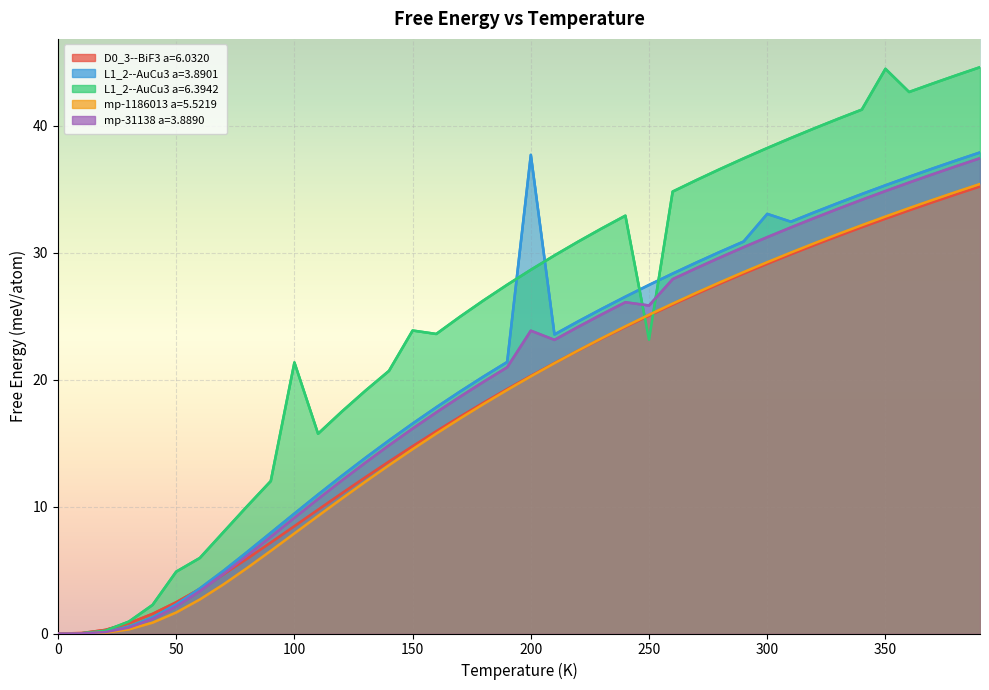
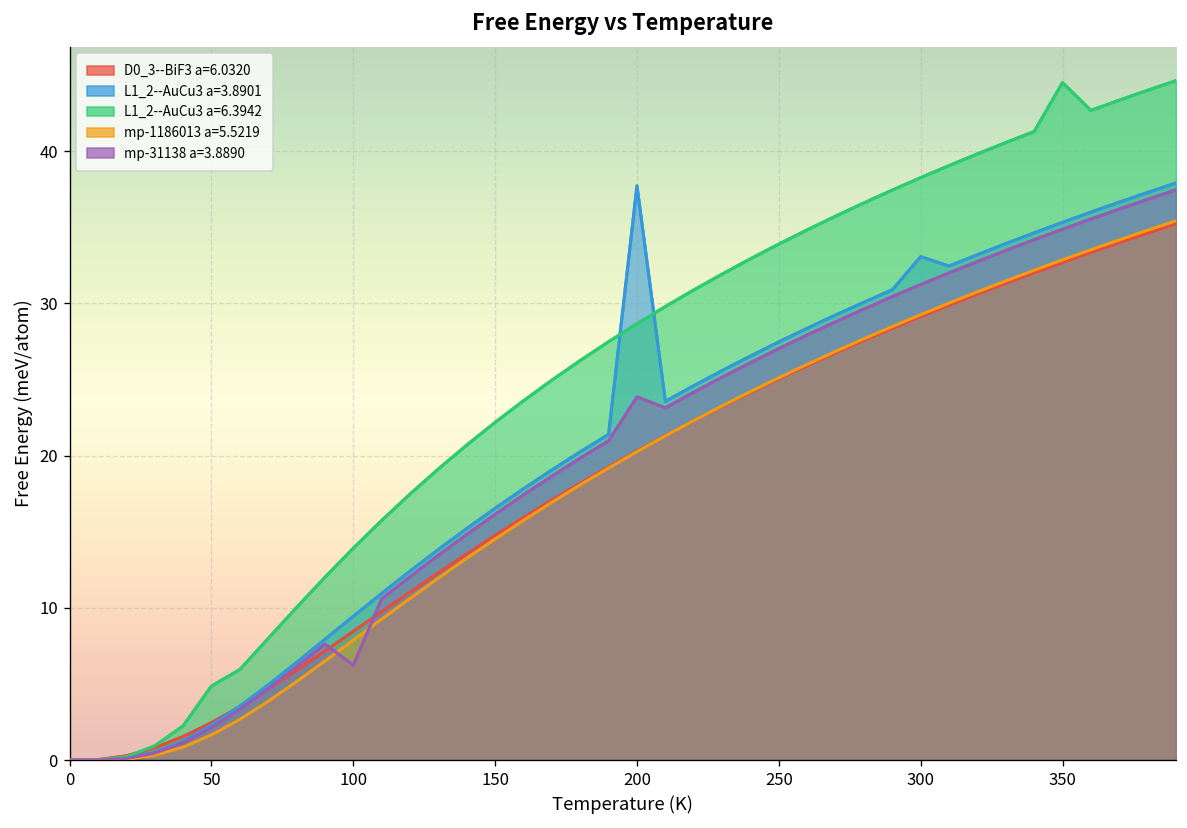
  {
    "L1_2--AuCu3 a=3.8901": {
      "100": 9.5,
      "150": 16.5,
      "200": 37.7,
      "250": 27.5,
      "300": 33.1,
      "350": 35.3
    },
    "L1_2--AuCu3 a=6.3942": {
      "50": 4.9,
-     "100": 21.4,
-     "150": 23.9,
+     "100": 13.9,
+     "150": 22.2,
      "200": 28.7,
-     "250": 23.2,
+     "250": 33.9,
      "300": 38.3,
      "350": 44.5
    },
    "mp-31138 a=3.8890": {
-     "100": 9.1,
+     "100": 6.2,
      "150": 16.1,
      "200": 23.9,
-     "250": 25.8,
+     "250": 27.0,
      "300": 31.2,
      "350": 34.9
    }
  }
